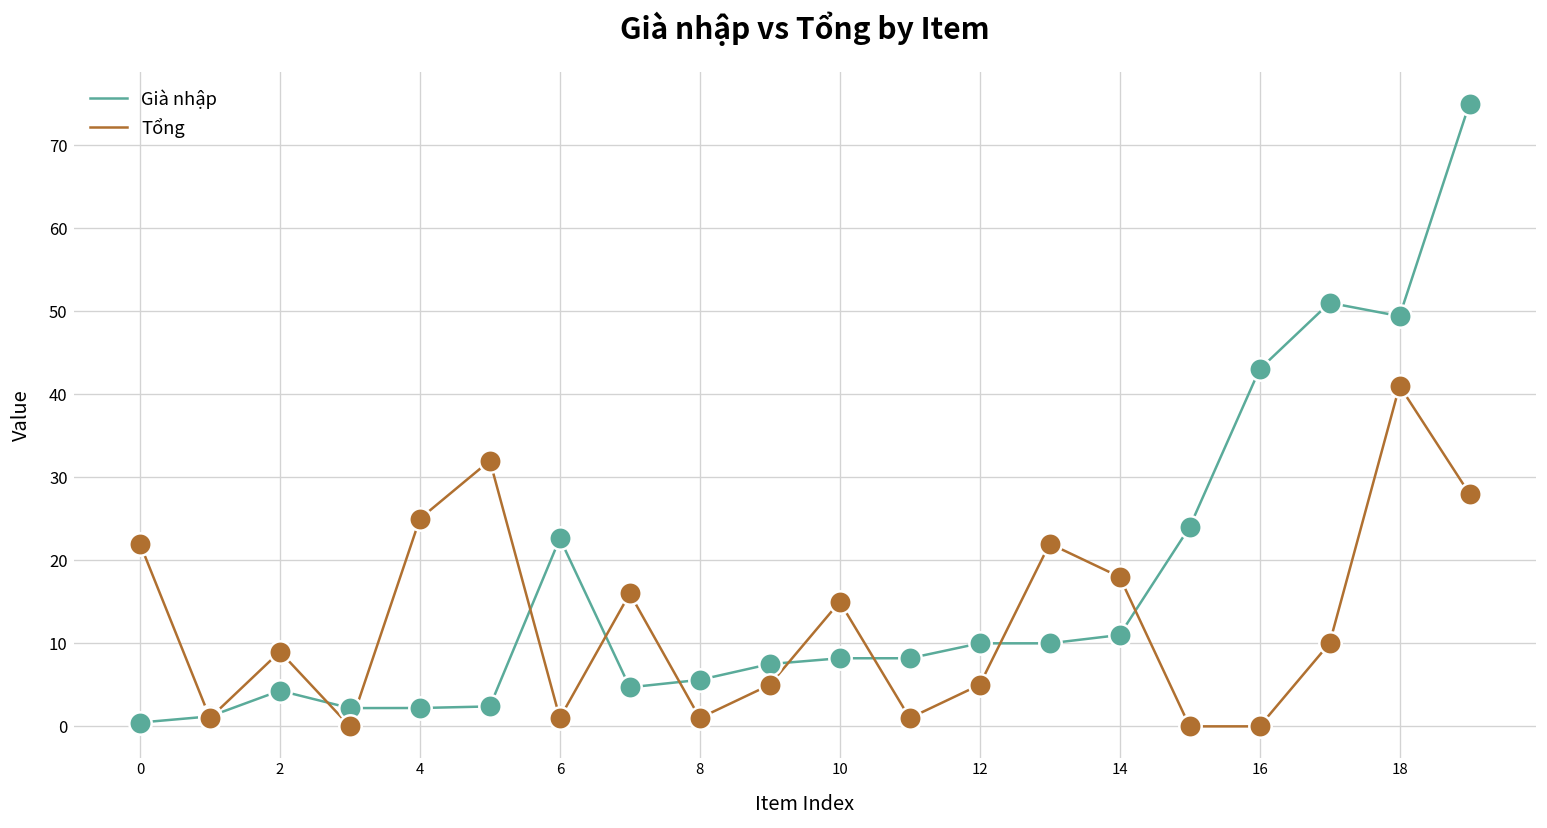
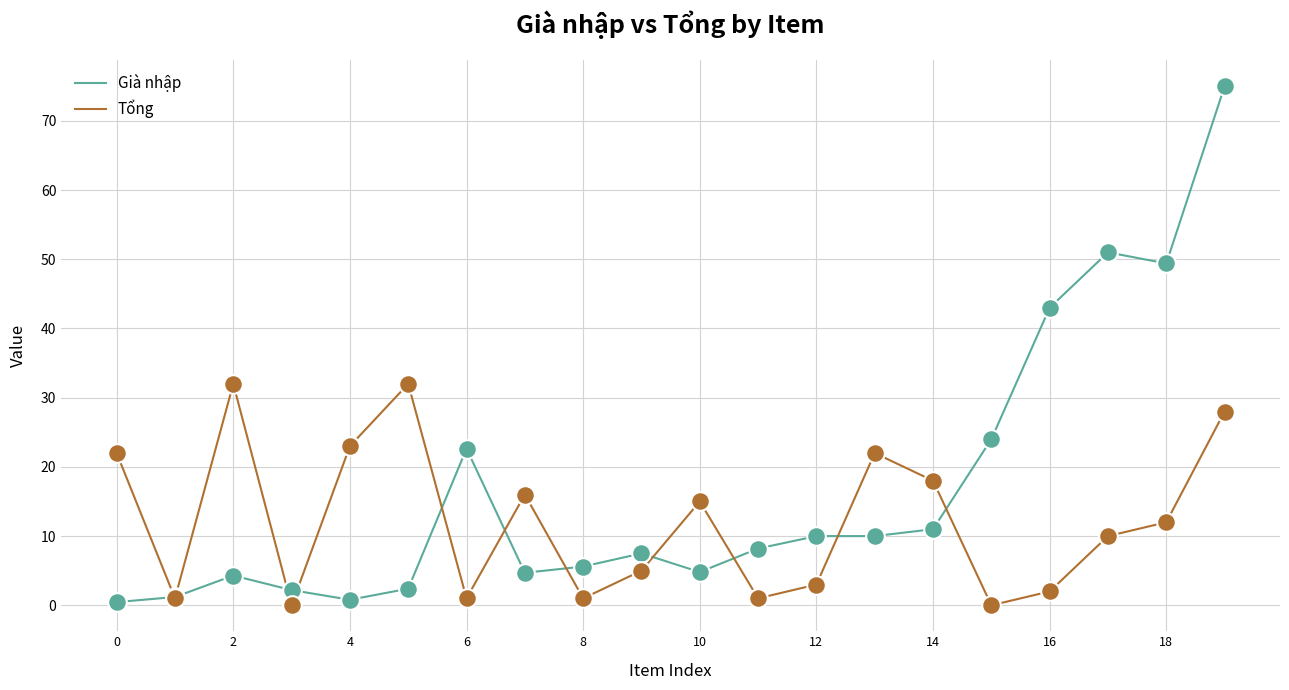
  {
    "Già nhập": {
      "0": 0,
      "2": 4,
-     "4": 2,
+     "4": 1,
      "6": 23,
      "8": 6,
-     "10": 8,
+     "10": 5,
      "12": 10,
      "14": 11,
      "16": 43,
      "18": 49
    },
    "Tổng": {
      "0": 22,
-     "2": 9,
-     "4": 25,
+     "2": 32,
+     "4": 23,
      "6": 1,
      "8": 1,
      "10": 15,
-     "12": 5,
+     "12": 3,
      "14": 18,
-     "16": 0,
-     "18": 41
+     "16": 2,
+     "18": 12
    }
  }
